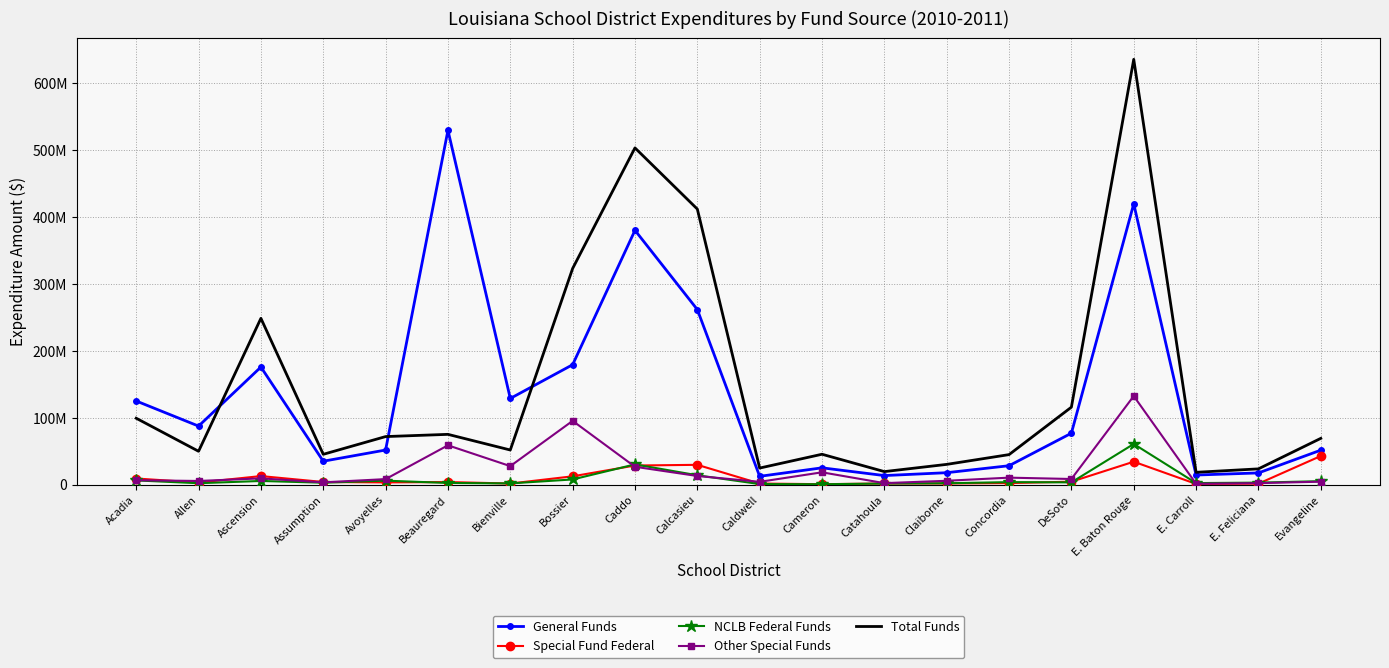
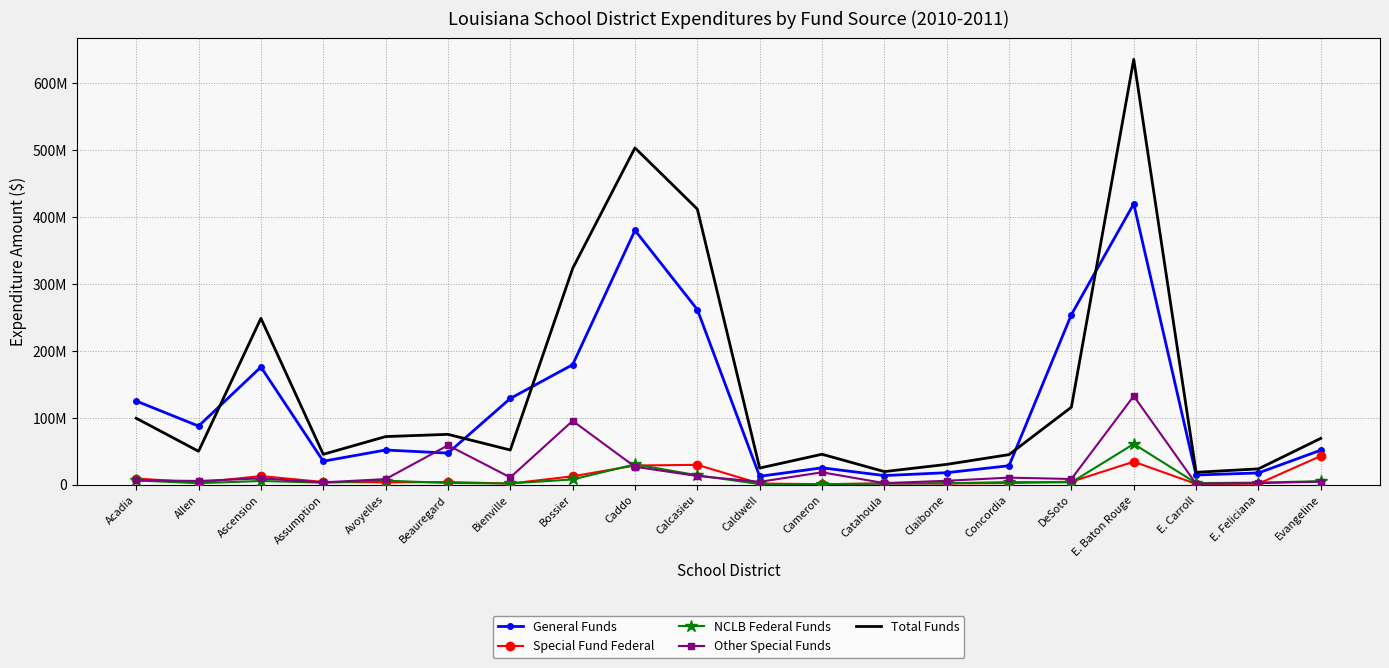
  {
    "General Funds": {
      "Acadia": 120000000,
      "Allen": 90000000,
      "Ascension": 180000000,
      "Assumption": 30000000,
      "Avoyelles": 50000000,
-     "Beauregard": 530000000,
+     "Beauregard": 50000000,
      "Bienville": 130000000,
      "Bossier": 180000000,
      "Caddo": 380000000,
      "Calcasieu": 260000000,
      "Caldwell": 10000000,
      "Cameron": 20000000,
      "Catahoula": 10000000,
      "Claiborne": 20000000,
      "Concordia": 30000000,
-     "DeSoto": 80000000,
+     "DeSoto": 250000000,
      "E. Baton Rouge": 420000000,
      "E. Carroll": 10000000,
      "E. Feliciana": 20000000,
      "Evangeline": 50000000
    },
    "Special Fund Federal": {
      "Bossier": 10000000,
      "Calcasieu": 30000000,
      "E. Baton Rouge": 30000000,
      "Evangeline": 40000000
    },
    "NCLB Federal Funds": {
      "Ascension": 10000000,
      "Bossier": 10000000,
      "E. Baton Rouge": 60000000
    },
    "Other Special Funds": {
      "Beauregard": 60000000,
-     "Bienville": 30000000,
+     "Bienville": 10000000,
      "Bossier": 100000000,
      "Cameron": 20000000,
      "Concordia": 10000000,
      "DeSoto": 10000000,
      "E. Baton Rouge": 130000000
    },
    "Total Funds": {
      "Acadia": 100000000,
      "Allen": 50000000,
      "Ascension": 250000000,
      "Assumption": 50000000,
      "Avoyelles": 70000000,
      "Beauregard": 70000000,
      "Bienville": 50000000,
      "Bossier": 320000000,
      "Caddo": 500000000,
      "Calcasieu": 410000000,
      "Caldwell": 20000000,
      "Cameron": 50000000,
      "Catahoula": 20000000,
      "Claiborne": 30000000,
      "Concordia": 40000000,
      "DeSoto": 120000000,
      "E. Baton Rouge": 640000000,
      "E. Carroll": 20000000,
      "E. Feliciana": 20000000,
      "Evangeline": 70000000
    }
  }
